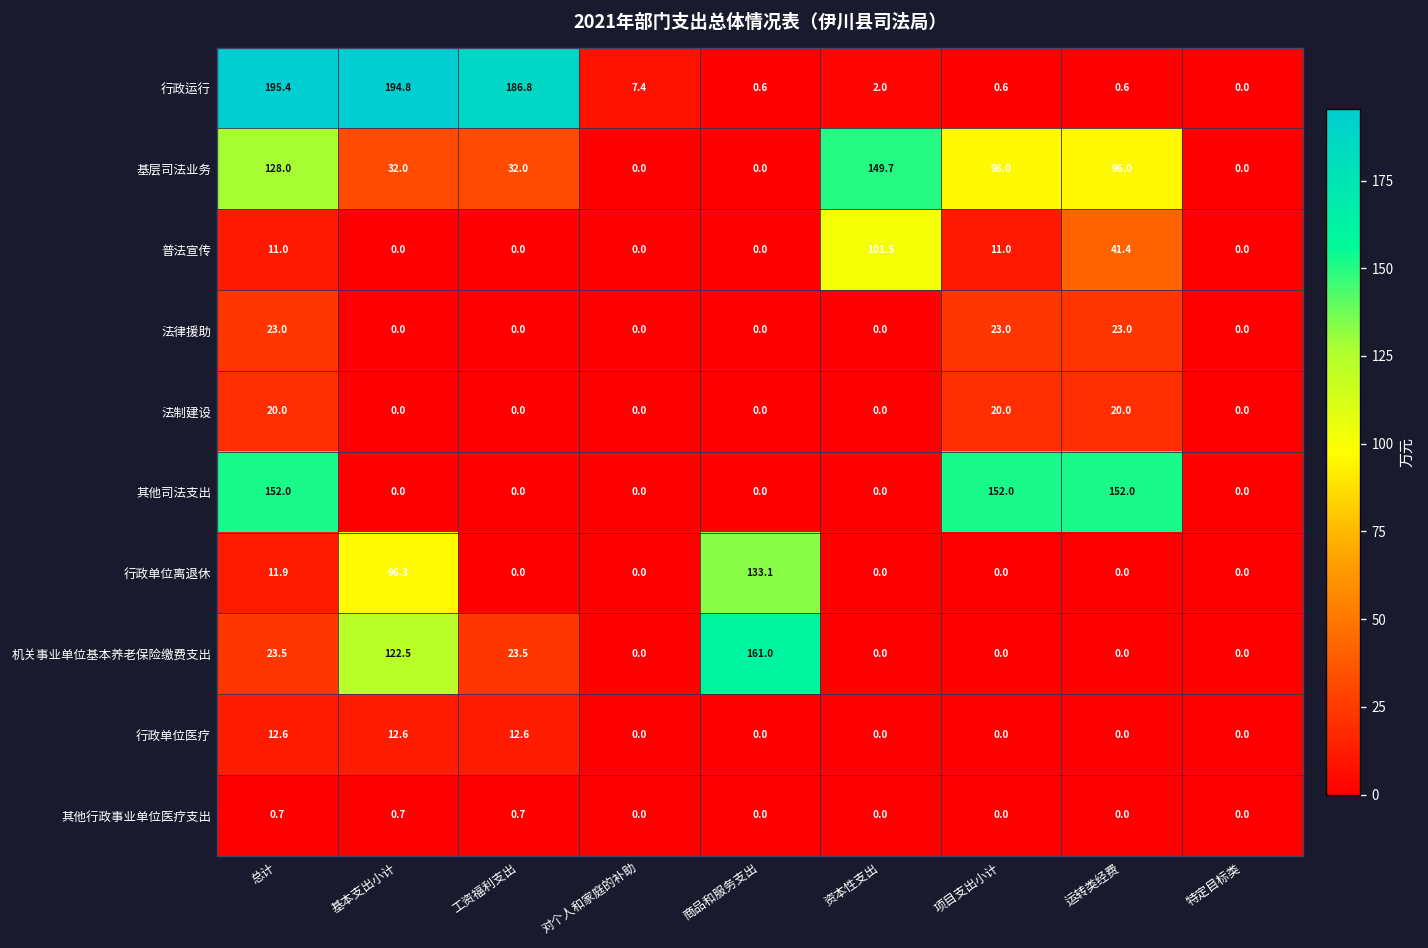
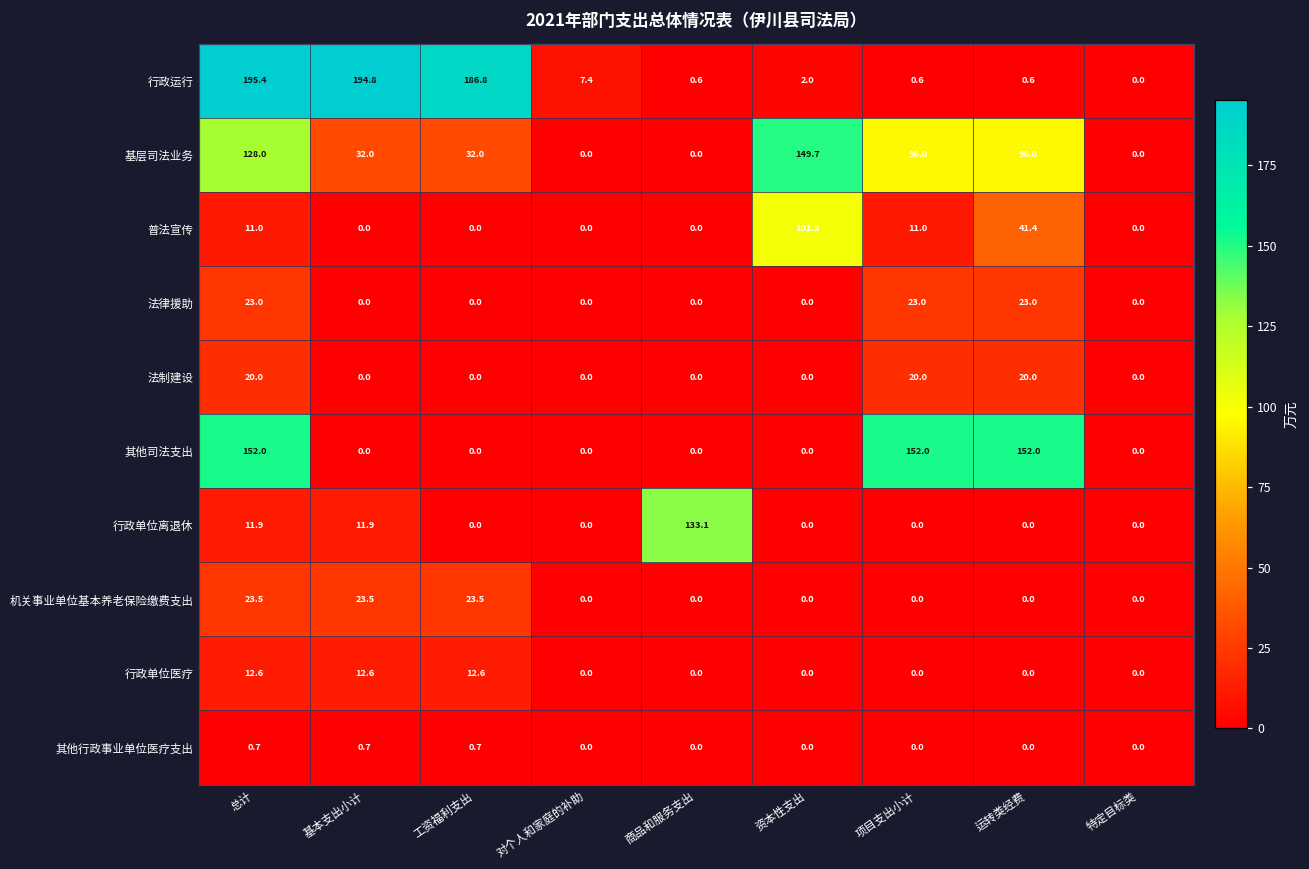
  {
    "行政运行": {
      "总计": 195.4,
      "基本支出小计": 194.8,
      "工资福利支出": 186.8,
      "对个人和家庭的补助": 7.4,
      "商品和服务支出": 0.6,
      "资本性支出": 2.0,
      "项目支出小计": 0.6,
      "运转类经费": 0.6,
      "特定目标类": 0.0
    },
    "基层司法业务": {
      "总计": 128.0,
      "基本支出小计": 32.0,
      "工资福利支出": 32.0,
      "对个人和家庭的补助": 0.0,
      "商品和服务支出": 0.0,
      "资本性支出": 149.7,
      "项目支出小计": 96.0,
      "运转类经费": 96.0,
      "特定目标类": 0.0
    },
    "普法宣传": {
      "总计": 11.0,
      "基本支出小计": 0.0,
      "工资福利支出": 0.0,
      "对个人和家庭的补助": 0.0,
      "商品和服务支出": 0.0,
      "资本性支出": 101.5,
      "项目支出小计": 11.0,
      "运转类经费": 41.4,
      "特定目标类": 0.0
    },
    "法律援助": {
      "总计": 23.0,
      "基本支出小计": 0.0,
      "工资福利支出": 0.0,
      "对个人和家庭的补助": 0.0,
      "商品和服务支出": 0.0,
      "资本性支出": 0.0,
      "项目支出小计": 23.0,
      "运转类经费": 23.0,
      "特定目标类": 0.0
    },
    "法制建设": {
      "总计": 20.0,
      "基本支出小计": 0.0,
      "工资福利支出": 0.0,
      "对个人和家庭的补助": 0.0,
      "商品和服务支出": 0.0,
      "资本性支出": 0.0,
      "项目支出小计": 20.0,
      "运转类经费": 20.0,
      "特定目标类": 0.0
    },
    "其他司法支出": {
      "总计": 152.0,
      "基本支出小计": 0.0,
      "工资福利支出": 0.0,
      "对个人和家庭的补助": 0.0,
      "商品和服务支出": 0.0,
      "资本性支出": 0.0,
      "项目支出小计": 152.0,
      "运转类经费": 152.0,
      "特定目标类": 0.0
    },
    "行政单位离退休": {
      "总计": 11.9,
-     "基本支出小计": 96.3,
+     "基本支出小计": 11.9,
      "工资福利支出": 0.0,
      "对个人和家庭的补助": 0.0,
      "商品和服务支出": 133.1,
      "资本性支出": 0.0,
      "项目支出小计": 0.0,
      "运转类经费": 0.0,
      "特定目标类": 0.0
    },
    "机关事业单位基本养老保险缴费支出": {
      "总计": 23.5,
-     "基本支出小计": 122.5,
+     "基本支出小计": 23.5,
      "工资福利支出": 23.5,
      "对个人和家庭的补助": 0.0,
-     "商品和服务支出": 161.0,
+     "商品和服务支出": 0.0,
      "资本性支出": 0.0,
      "项目支出小计": 0.0,
      "运转类经费": 0.0,
      "特定目标类": 0.0
    },
    "行政单位医疗": {
      "总计": 12.6,
      "基本支出小计": 12.6,
      "工资福利支出": 12.6,
      "对个人和家庭的补助": 0.0,
      "商品和服务支出": 0.0,
      "资本性支出": 0.0,
      "项目支出小计": 0.0,
      "运转类经费": 0.0,
      "特定目标类": 0.0
    },
    "其他行政事业单位医疗支出": {
      "总计": 0.7,
      "基本支出小计": 0.7,
      "工资福利支出": 0.7,
      "对个人和家庭的补助": 0.0,
      "商品和服务支出": 0.0,
      "资本性支出": 0.0,
      "项目支出小计": 0.0,
      "运转类经费": 0.0,
      "特定目标类": 0.0
    }
  }
